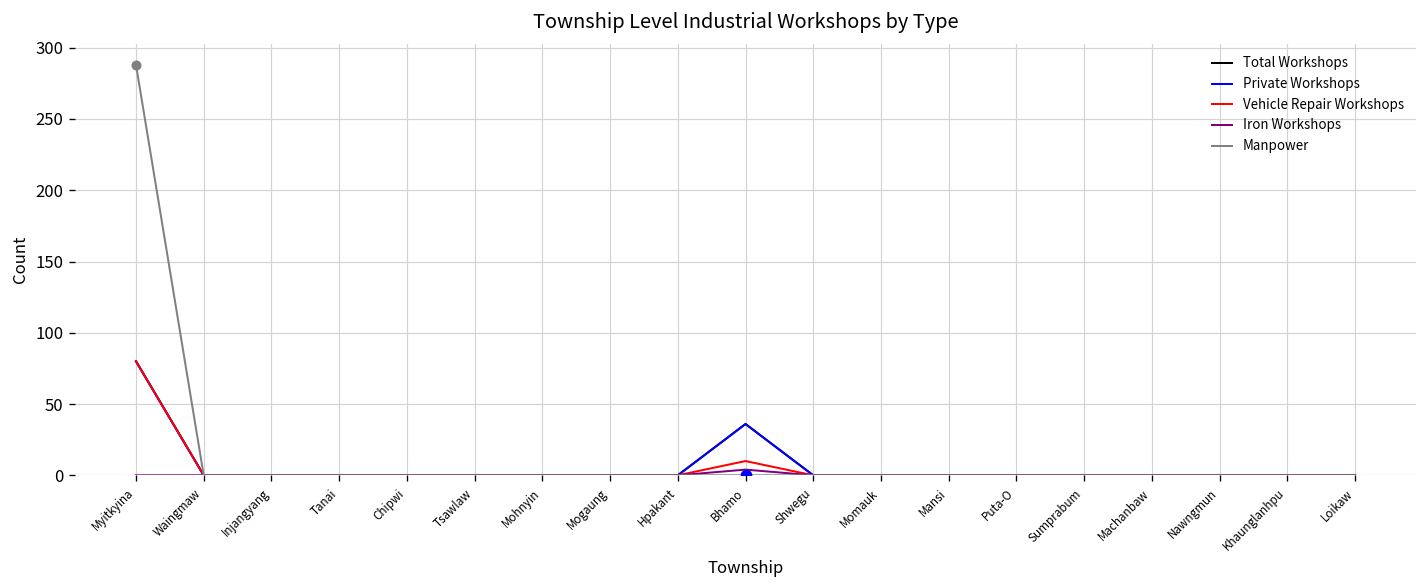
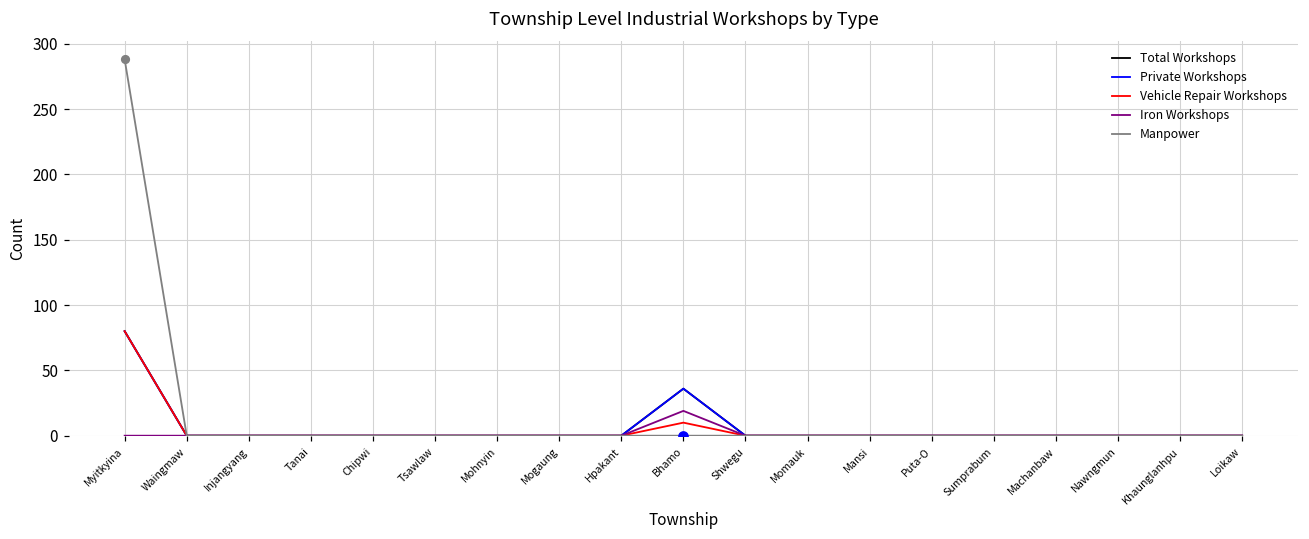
  {
    "Vehicle Repair Workshops": {
      "Bhamo": 10
    },
    "Iron Workshops": {
      "Myitkyina": 0,
-     "Bhamo": 4
+     "Bhamo": 19
    }
  }
